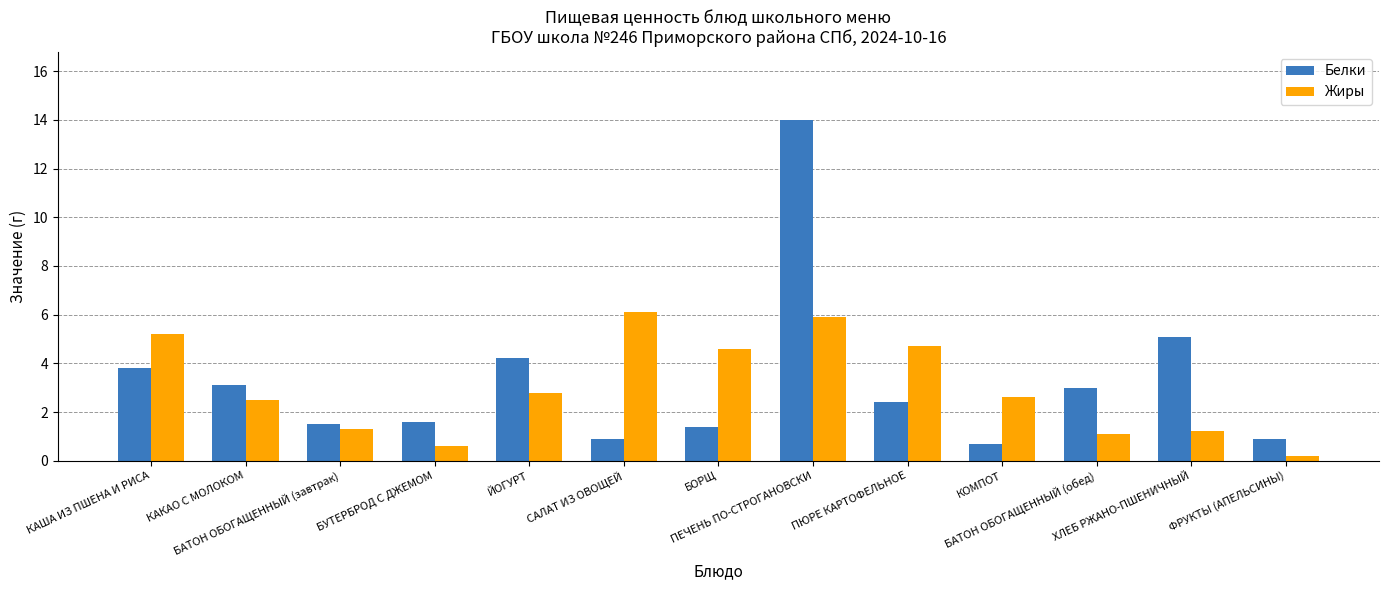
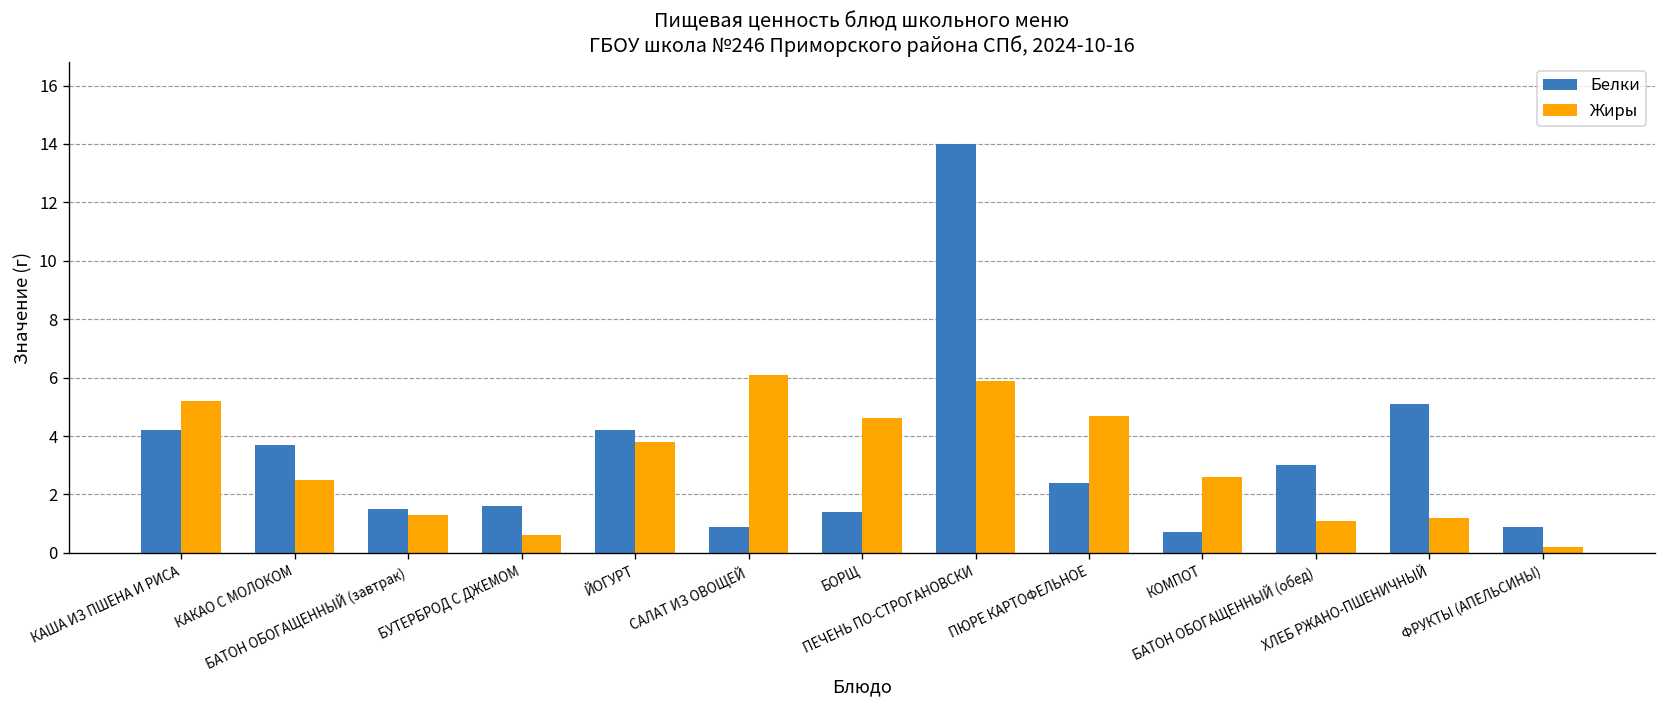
  {
    "Белки": {
-     "КАША ИЗ ПШЕНА И РИСА": 3.8,
-     "КАКАО С МОЛОКОМ": 3.1,
+     "КАША ИЗ ПШЕНА И РИСА": 4.2,
+     "КАКАО С МОЛОКОМ": 3.7,
      "БАТОН ОБОГАЩЕННЫЙ (завтрак)": 1.5,
      "БУТЕРБРОД С ДЖЕМОМ": 1.6,
      "ЙОГУРТ": 4.2,
      "САЛАТ ИЗ ОВОЩЕЙ": 0.9,
      "БОРЩ": 1.4,
      "ПЕЧЕНЬ ПО-СТРОГАНОВСКИ": 14.0,
      "ПЮРЕ КАРТОФЕЛЬНОЕ": 2.4,
      "КОМПОТ": 0.7,
      "БАТОН ОБОГАЩЕННЫЙ (обед)": 3.0,
      "ХЛЕБ РЖАНО-ПШЕНИЧНЫЙ": 5.1,
      "ФРУКТЫ (АПЕЛЬСИНЫ)": 0.9
    },
    "Жиры": {
      "КАША ИЗ ПШЕНА И РИСА": 5.2,
      "КАКАО С МОЛОКОМ": 2.5,
      "БАТОН ОБОГАЩЕННЫЙ (завтрак)": 1.3,
      "БУТЕРБРОД С ДЖЕМОМ": 0.6,
-     "ЙОГУРТ": 2.8,
+     "ЙОГУРТ": 3.8,
      "САЛАТ ИЗ ОВОЩЕЙ": 6.1,
      "БОРЩ": 4.6,
      "ПЕЧЕНЬ ПО-СТРОГАНОВСКИ": 5.9,
      "ПЮРЕ КАРТОФЕЛЬНОЕ": 4.7,
      "КОМПОТ": 2.6,
      "БАТОН ОБОГАЩЕННЫЙ (обед)": 1.1,
      "ХЛЕБ РЖАНО-ПШЕНИЧНЫЙ": 1.2,
      "ФРУКТЫ (АПЕЛЬСИНЫ)": 0.2
    }
  }
